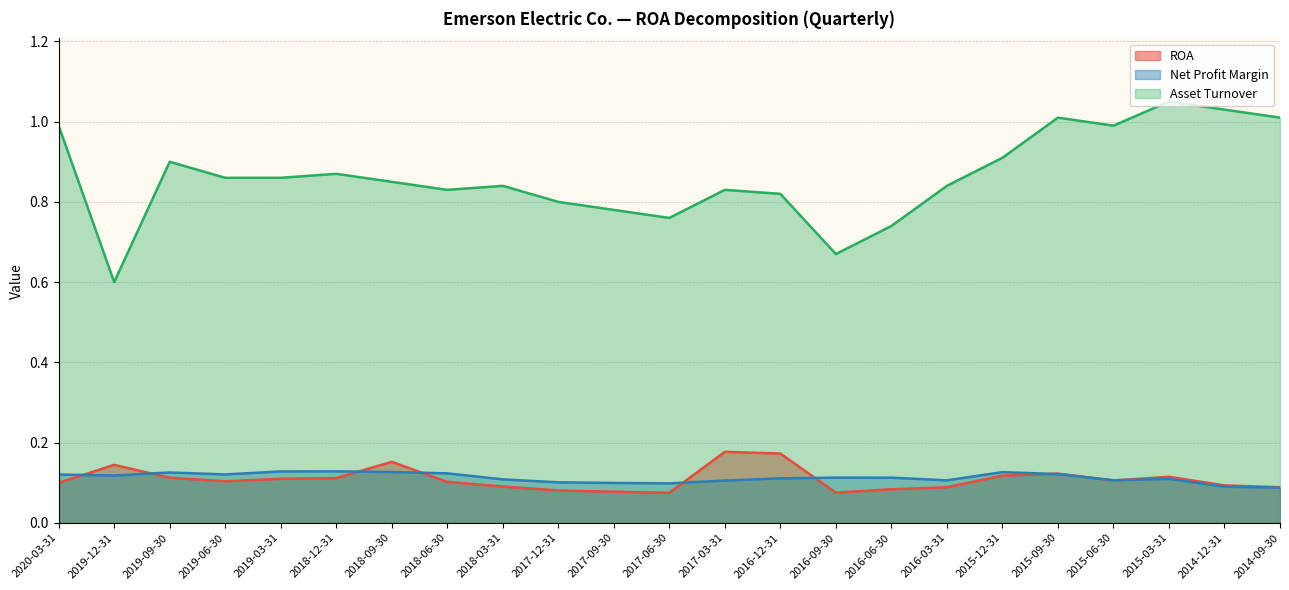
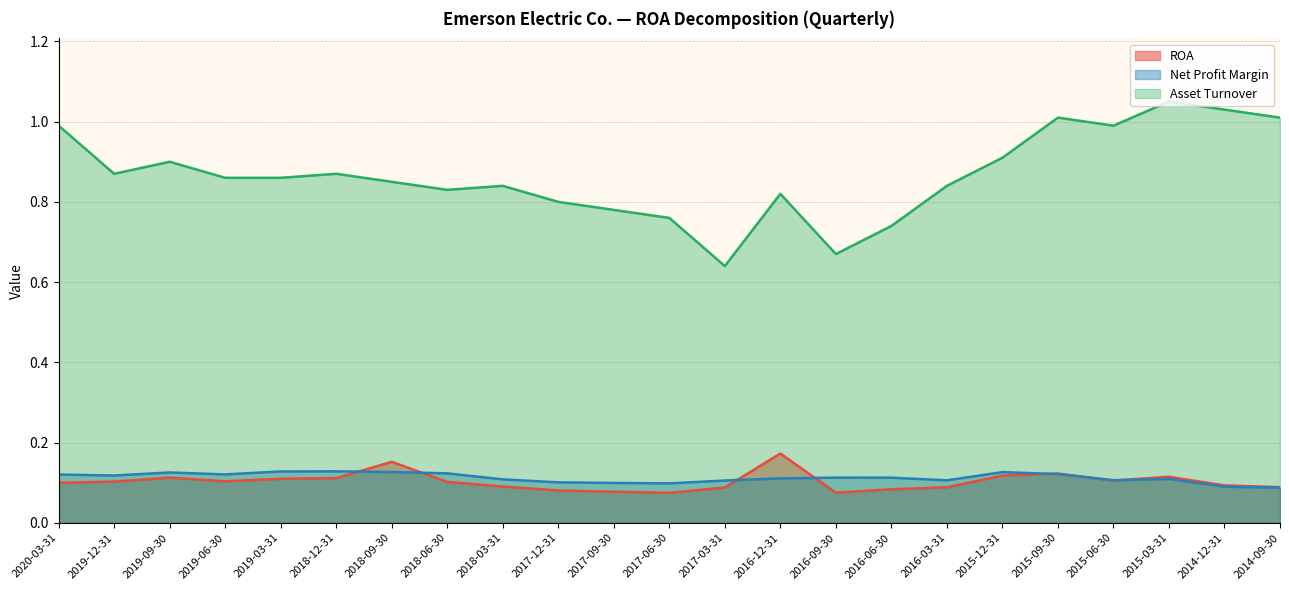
  {
    "ROA": {
      "2020-03-31": 0.10,
-     "2019-12-31": 0.14,
+     "2019-12-31": 0.10,
      "2019-09-30": 0.11,
      "2019-06-30": 0.10,
      "2019-03-31": 0.11,
      "2018-12-31": 0.11,
      "2018-09-30": 0.15,
      "2018-06-30": 0.10,
      "2018-03-31": 0.09,
      "2017-12-31": 0.08,
      "2017-09-30": 0.08,
      "2017-06-30": 0.07,
-     "2017-03-31": 0.18,
+     "2017-03-31": 0.09,
      "2016-12-31": 0.17,
      "2016-09-30": 0.08,
      "2016-06-30": 0.08,
      "2016-03-31": 0.09,
      "2015-12-31": 0.12
    },
    "Net Profit Margin": {
      "2020-03-31": 0.12,
      "2019-12-31": 0.12,
      "2019-09-30": 0.13,
      "2019-06-30": 0.12,
      "2019-03-31": 0.13,
      "2018-12-31": 0.13,
      "2018-09-30": 0.13,
      "2018-06-30": 0.12,
      "2018-03-31": 0.11,
      "2017-12-31": 0.10,
      "2017-09-30": 0.10,
      "2017-06-30": 0.10,
      "2017-03-31": 0.11,
      "2016-12-31": 0.11,
      "2016-09-30": 0.11,
      "2016-06-30": 0.11,
      "2016-03-31": 0.11,
      "2015-12-31": 0.13
    },
    "Asset Turnover": {
      "2020-03-31": 0.99,
-     "2019-12-31": 0.60,
+     "2019-12-31": 0.87,
      "2019-09-30": 0.90,
      "2019-06-30": 0.86,
      "2019-03-31": 0.86,
      "2018-12-31": 0.87,
      "2018-09-30": 0.85,
      "2018-06-30": 0.83,
      "2018-03-31": 0.84,
      "2017-12-31": 0.80,
      "2017-09-30": 0.78,
      "2017-06-30": 0.76,
-     "2017-03-31": 0.83,
+     "2017-03-31": 0.64,
      "2016-12-31": 0.82,
      "2016-09-30": 0.67,
      "2016-06-30": 0.74,
      "2016-03-31": 0.84,
      "2015-12-31": 0.91,
      "2015-09-30": 1.01,
      "2015-06-30": 0.99,
      "2014-12-31": 1.03,
      "2014-09-30": 1.01
    }
  }
